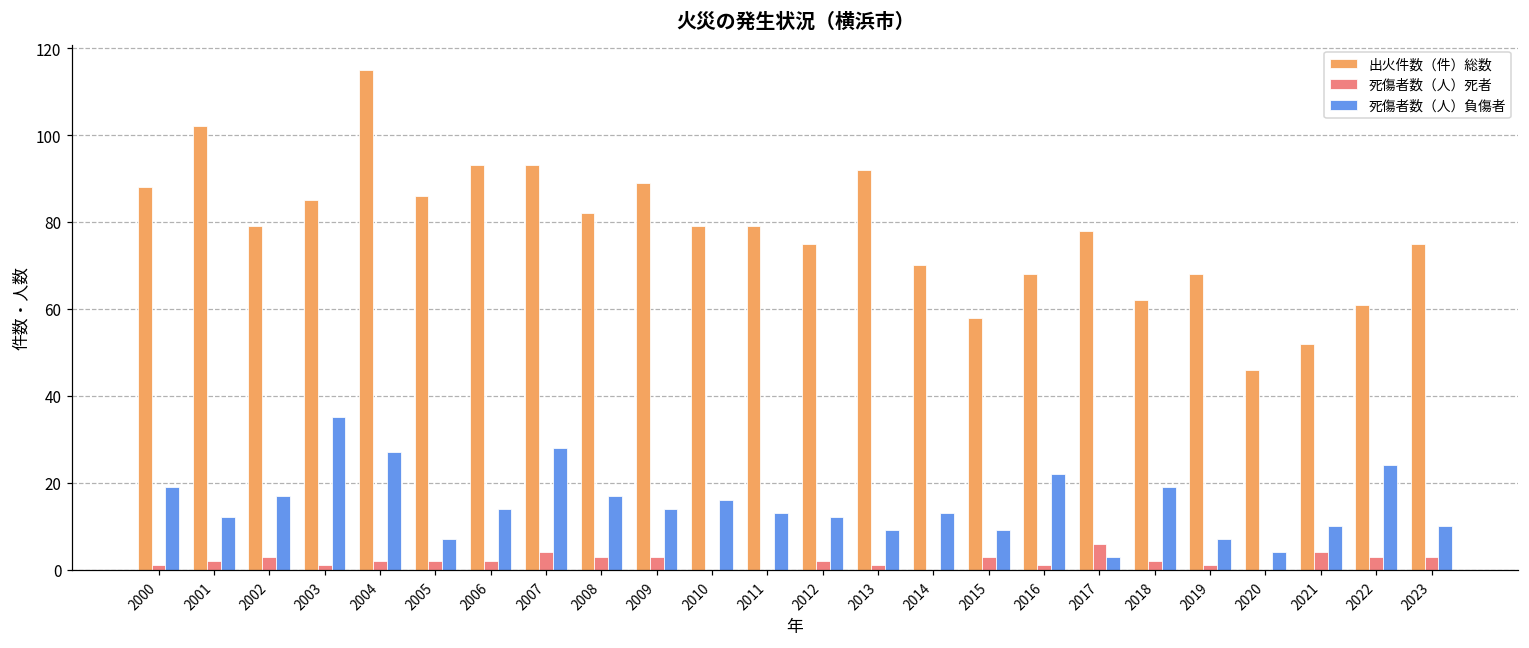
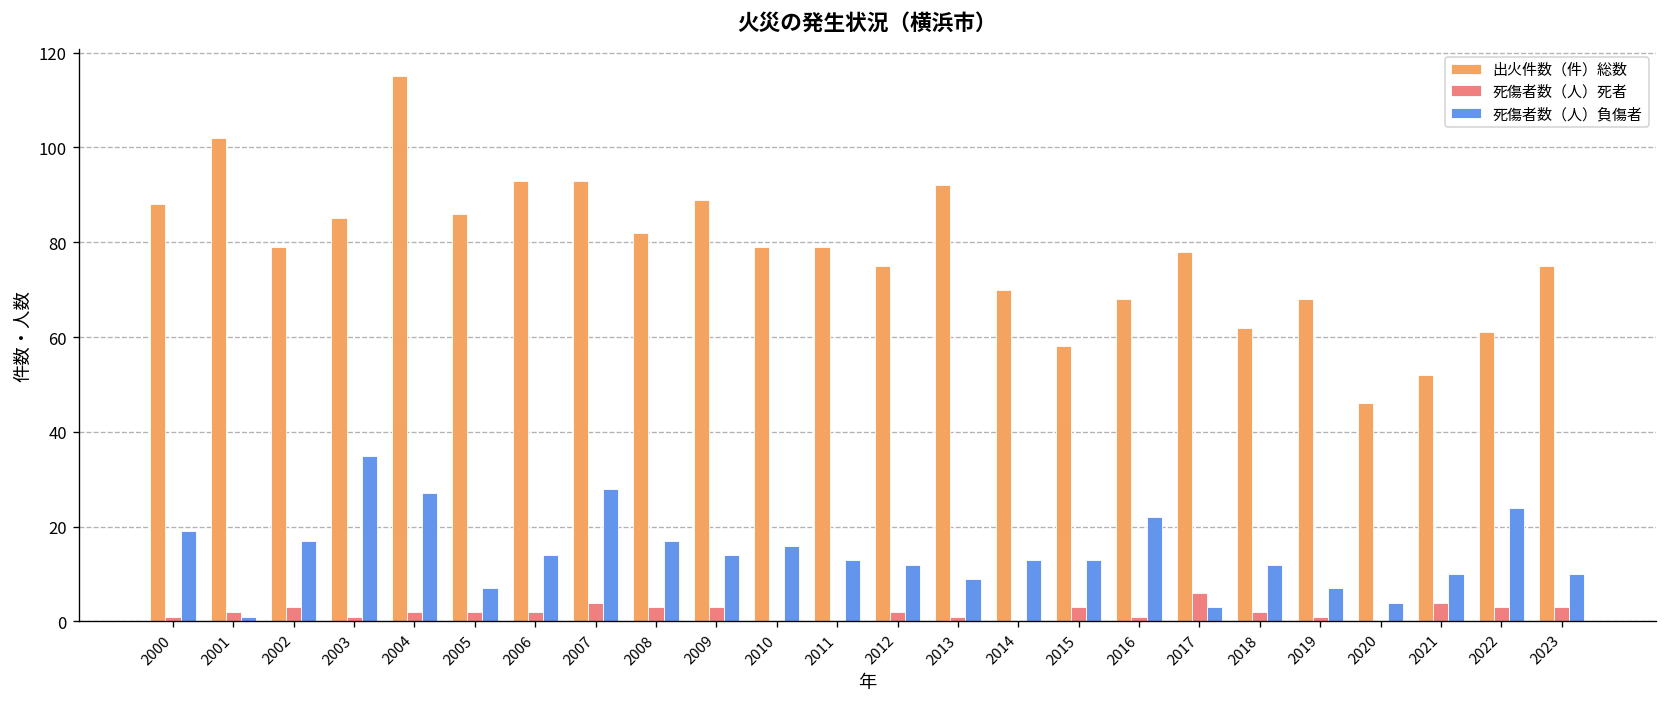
  {
    "死傷者数（人）負傷者": {
      "2000": 19,
-     "2001": 12,
+     "2001": 1,
      "2002": 17,
      "2003": 35,
      "2004": 27,
      "2005": 7,
      "2006": 14,
      "2007": 28,
      "2008": 17,
      "2009": 14,
      "2010": 16,
      "2011": 13,
      "2012": 12,
      "2013": 9,
      "2014": 13,
-     "2015": 9,
+     "2015": 13,
      "2016": 22,
      "2017": 3,
-     "2018": 19,
+     "2018": 12,
      "2019": 7,
      "2020": 4,
      "2021": 10,
      "2022": 24,
      "2023": 10
    }
  }
